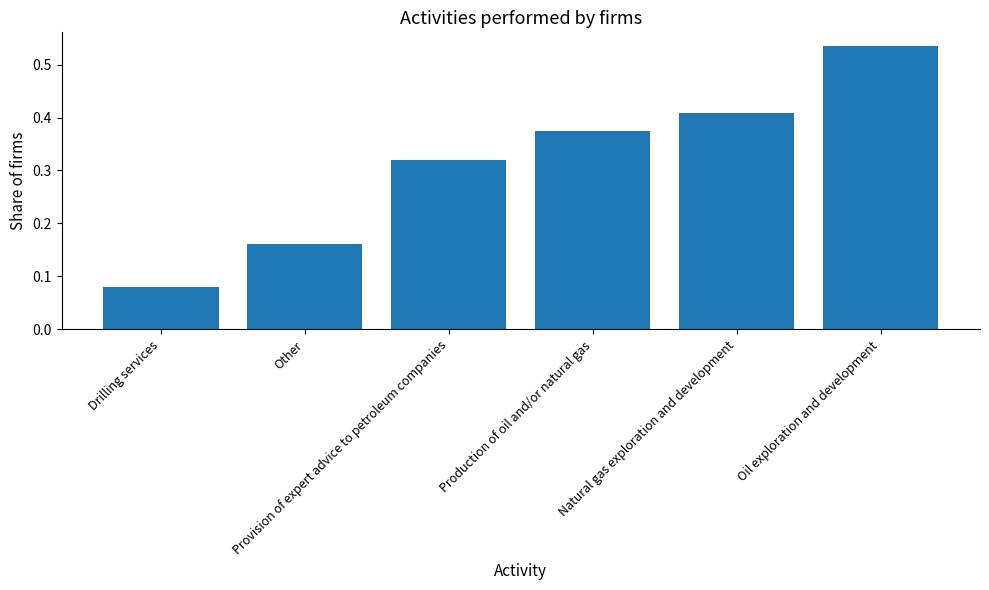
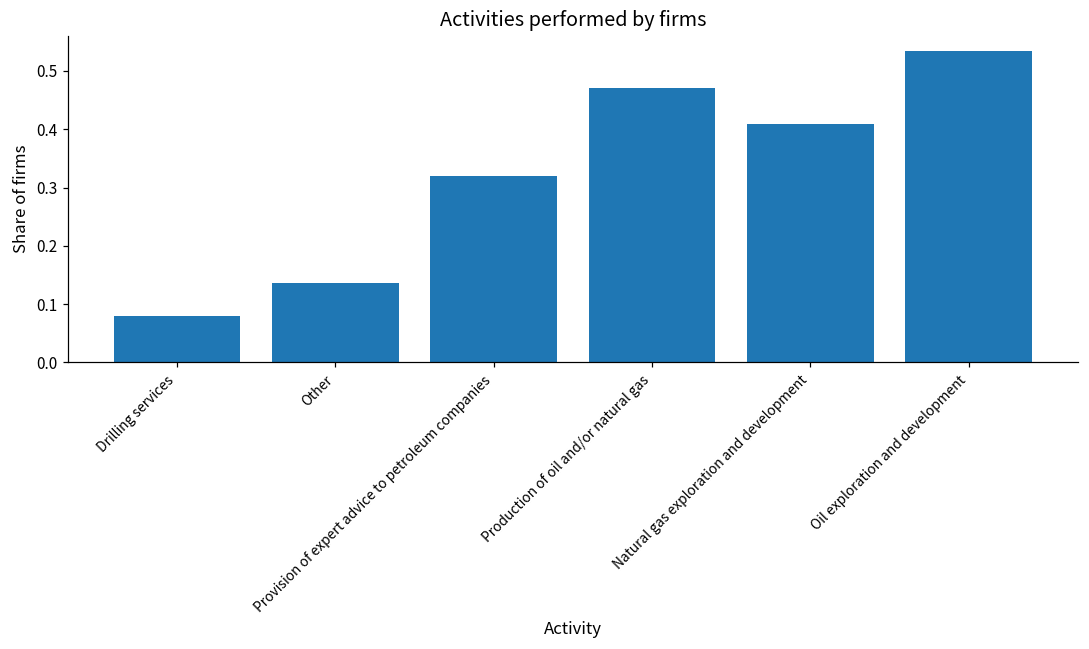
  {
    "Drilling services": 0.08,
-   "Other": 0.16,
+   "Other": 0.14,
    "Provision of expert advice to petroleum companies": 0.32,
-   "Production of oil and/or natural gas": 0.38,
+   "Production of oil and/or natural gas": 0.47,
    "Natural gas exploration and development": 0.41,
    "Oil exploration and development": 0.53
  }
